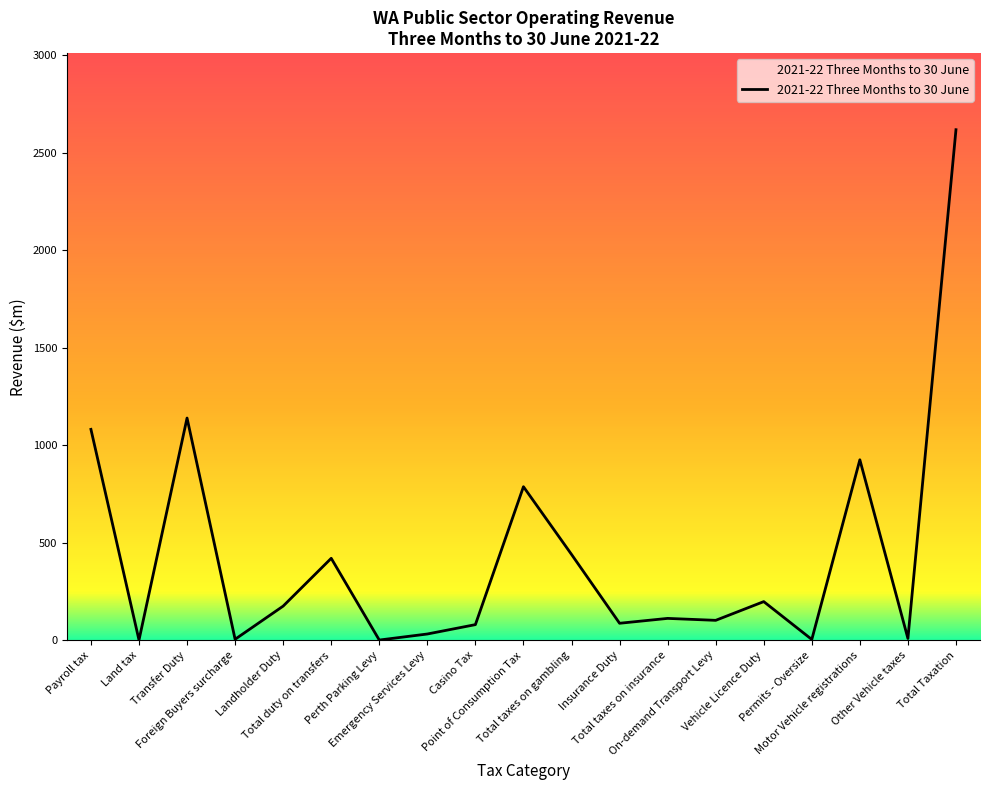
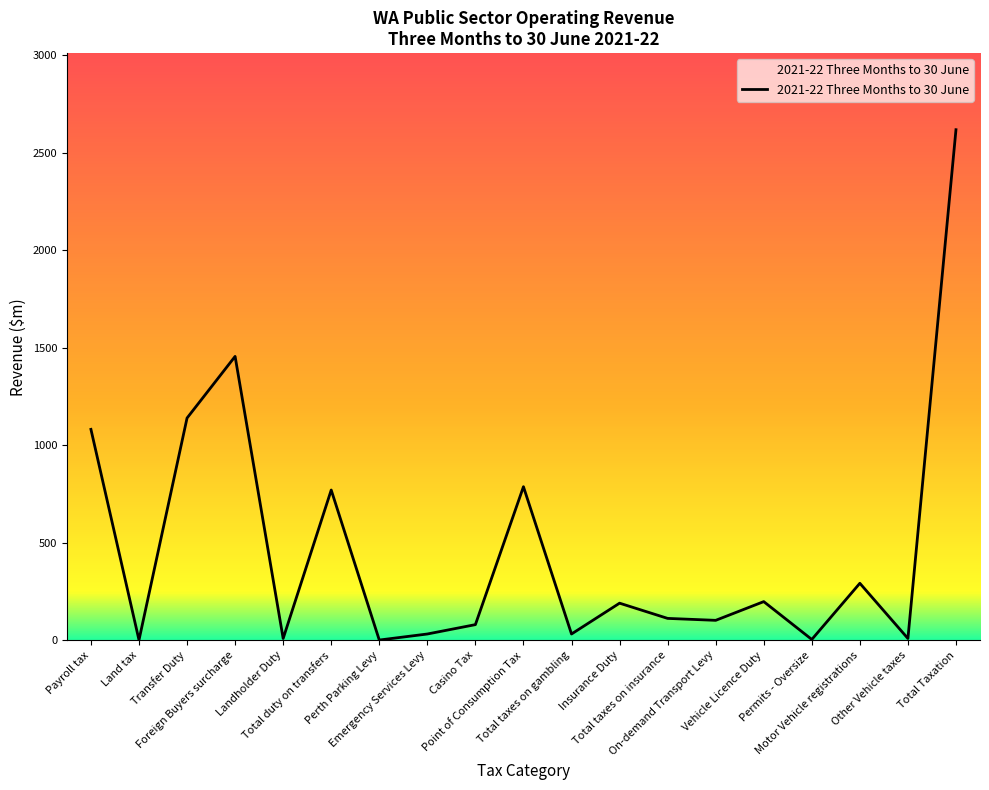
  {
    "Payroll tax": 1080,
    "Land tax": 0,
    "Transfer Duty": 1140,
-   "Foreign Buyers surcharge": 10,
-   "Landholder Duty": 180,
-   "Total duty on transfers": 420,
+   "Foreign Buyers surcharge": 1460,
+   "Landholder Duty": 10,
+   "Total duty on transfers": 770,
    "Perth Parking Levy": 0,
    "Emergency Services Levy": 30,
    "Casino Tax": 80,
    "Point of Consumption Tax": 790,
-   "Total taxes on gambling": 440,
-   "Insurance Duty": 90,
+   "Total taxes on gambling": 30,
+   "Insurance Duty": 190,
    "Total taxes on insurance": 110,
    "On-demand Transport Levy": 100,
    "Vehicle Licence Duty": 200,
    "Permits - Oversize": 0,
-   "Motor Vehicle registrations": 930,
+   "Motor Vehicle registrations": 290,
    "Other Vehicle taxes": 10,
    "Total Taxation": 2620
  }
